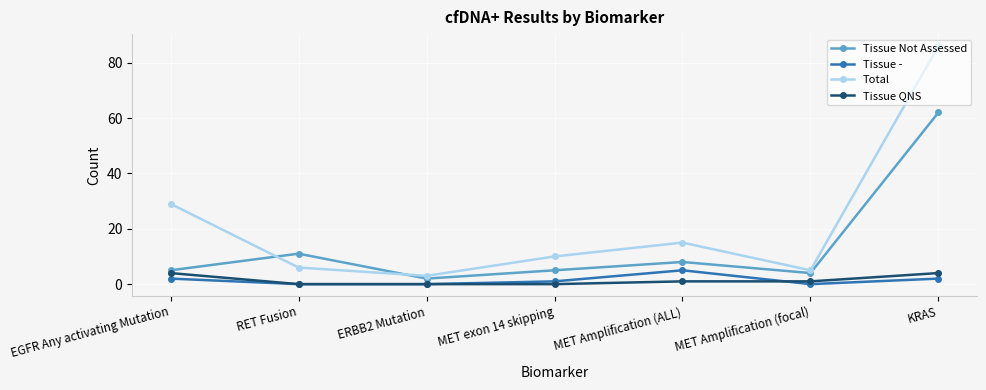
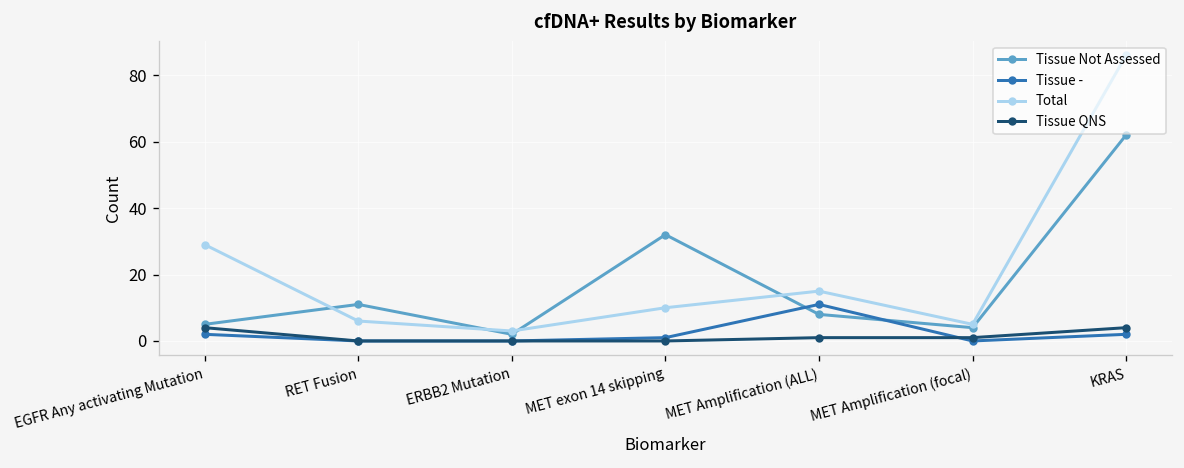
  {
    "Tissue Not Assessed": {
      "EGFR Any activating Mutation": 5,
      "RET Fusion": 11,
      "ERBB2 Mutation": 2,
-     "MET exon 14 skipping": 5,
+     "MET exon 14 skipping": 32,
      "MET Amplification (ALL)": 8,
      "MET Amplification (focal)": 4,
      "KRAS": 62
    },
    "Tissue -": {
      "EGFR Any activating Mutation": 2,
      "MET exon 14 skipping": 1,
-     "MET Amplification (ALL)": 5,
+     "MET Amplification (ALL)": 11,
      "MET Amplification (focal)": 0,
      "KRAS": 2
    },
    "Total": {
      "EGFR Any activating Mutation": 29,
      "RET Fusion": 6,
      "ERBB2 Mutation": 3,
      "MET exon 14 skipping": 10,
      "MET Amplification (ALL)": 15,
      "MET Amplification (focal)": 5
    },
    "Tissue QNS": {
      "EGFR Any activating Mutation": 4,
      "MET exon 14 skipping": 0,
      "MET Amplification (ALL)": 1,
      "MET Amplification (focal)": 1,
      "KRAS": 4
    }
  }
